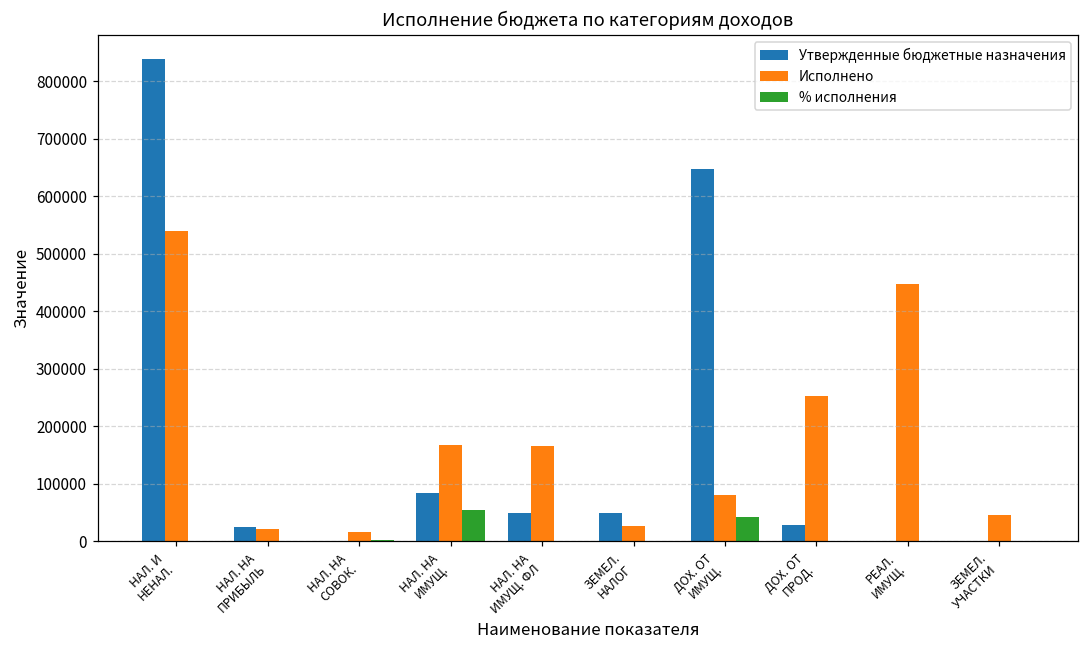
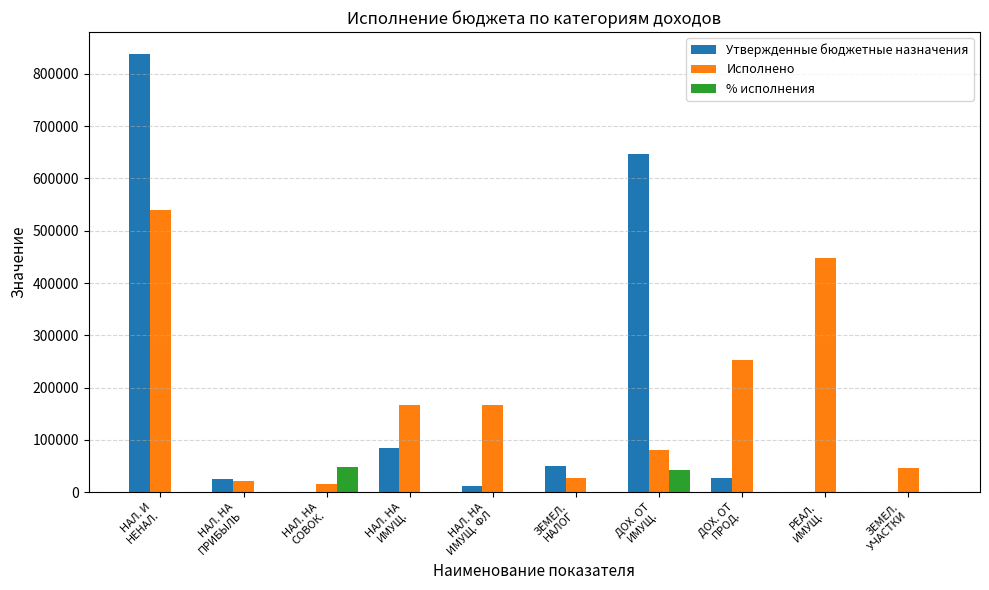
  {
    "Утвержденные бюджетные назначения": {
      "НАЛ. И НЕНАЛ.": 840000,
      "НАЛ. НА ПРИБЫЛЬ": 30000,
      "НАЛ. НА ИМУЩ.": 80000,
-     "НАЛ. НА ИМУЩ. ФЛ": 50000,
+     "НАЛ. НА ИМУЩ. ФЛ": 10000,
      "ЗЕМЕЛ. НАЛОГ": 50000,
      "ДОХ. ОТ ИМУЩ.": 650000,
      "ДОХ. ОТ ПРОД.": 30000,
      "РЕАЛ. ИМУЩ.": 0,
      "ЗЕМЕЛ. УЧАСТКИ": 0
    },
    "Исполнено": {
      "НАЛ. И НЕНАЛ.": 540000,
      "НАЛ. НА ПРИБЫЛЬ": 20000,
      "НАЛ. НА СОВОК.": 20000,
      "НАЛ. НА ИМУЩ.": 170000,
      "НАЛ. НА ИМУЩ. ФЛ": 170000,
      "ЗЕМЕЛ. НАЛОГ": 30000,
      "ДОХ. ОТ ИМУЩ.": 80000,
      "ДОХ. ОТ ПРОД.": 250000,
      "РЕАЛ. ИМУЩ.": 450000,
      "ЗЕМЕЛ. УЧАСТКИ": 50000
    },
    "% исполнения": {
-     "НАЛ. НА СОВОК.": 0,
-     "НАЛ. НА ИМУЩ.": 60000,
+     "НАЛ. НА СОВОК.": 50000,
+     "НАЛ. НА ИМУЩ.": 0,
      "ДОХ. ОТ ИМУЩ.": 40000,
      "ДОХ. ОТ ПРОД.": 0,
      "РЕАЛ. ИМУЩ.": 0,
      "ЗЕМЕЛ. УЧАСТКИ": 0
    }
  }
